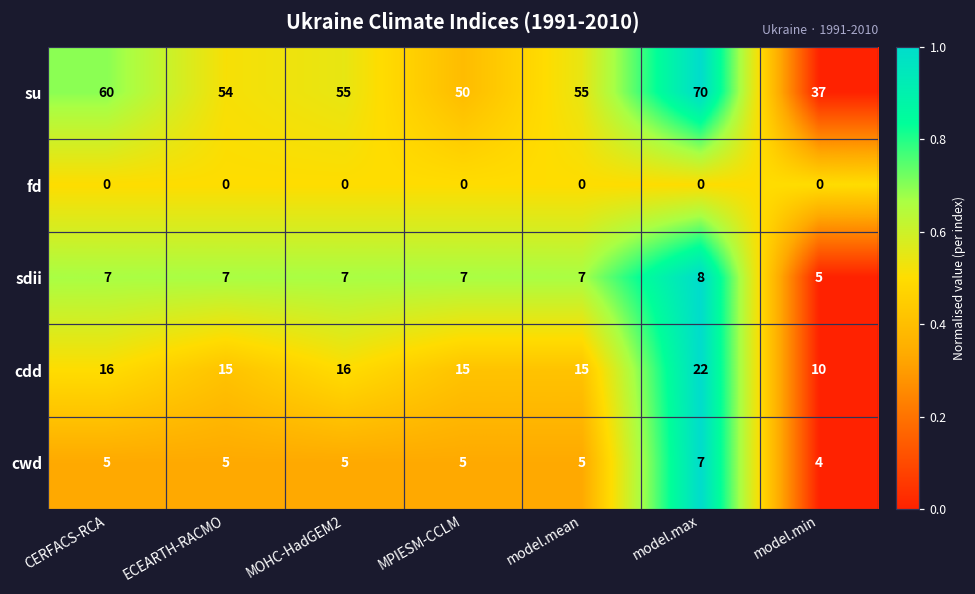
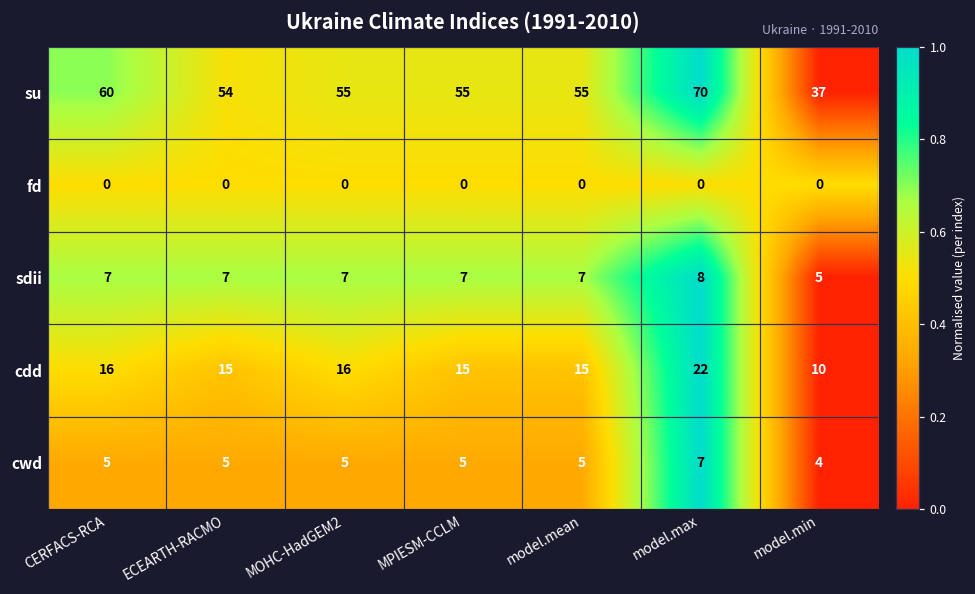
  {
    "su": {
      "CERFACS-RCA": 60,
      "ECEARTH-RACMO": 54,
      "MOHC-HadGEM2": 55,
-     "MPIESM-CCLM": 50,
+     "MPIESM-CCLM": 55,
      "model.mean": 55,
      "model.max": 70,
      "model.min": 37
    },
    "fd": {
      "CERFACS-RCA": 0,
      "ECEARTH-RACMO": 0,
      "MOHC-HadGEM2": 0,
      "MPIESM-CCLM": 0,
      "model.mean": 0,
      "model.max": 0,
      "model.min": 0
    },
    "sdii": {
      "CERFACS-RCA": 7,
      "ECEARTH-RACMO": 7,
      "MOHC-HadGEM2": 7,
      "MPIESM-CCLM": 7,
      "model.mean": 7,
      "model.max": 8,
      "model.min": 5
    },
    "cdd": {
      "CERFACS-RCA": 16,
      "ECEARTH-RACMO": 15,
      "MOHC-HadGEM2": 16,
      "MPIESM-CCLM": 15,
      "model.mean": 15,
      "model.max": 22,
      "model.min": 10
    },
    "cwd": {
      "CERFACS-RCA": 5,
      "ECEARTH-RACMO": 5,
      "MOHC-HadGEM2": 5,
      "MPIESM-CCLM": 5,
      "model.mean": 5,
      "model.max": 7,
      "model.min": 4
    }
  }
